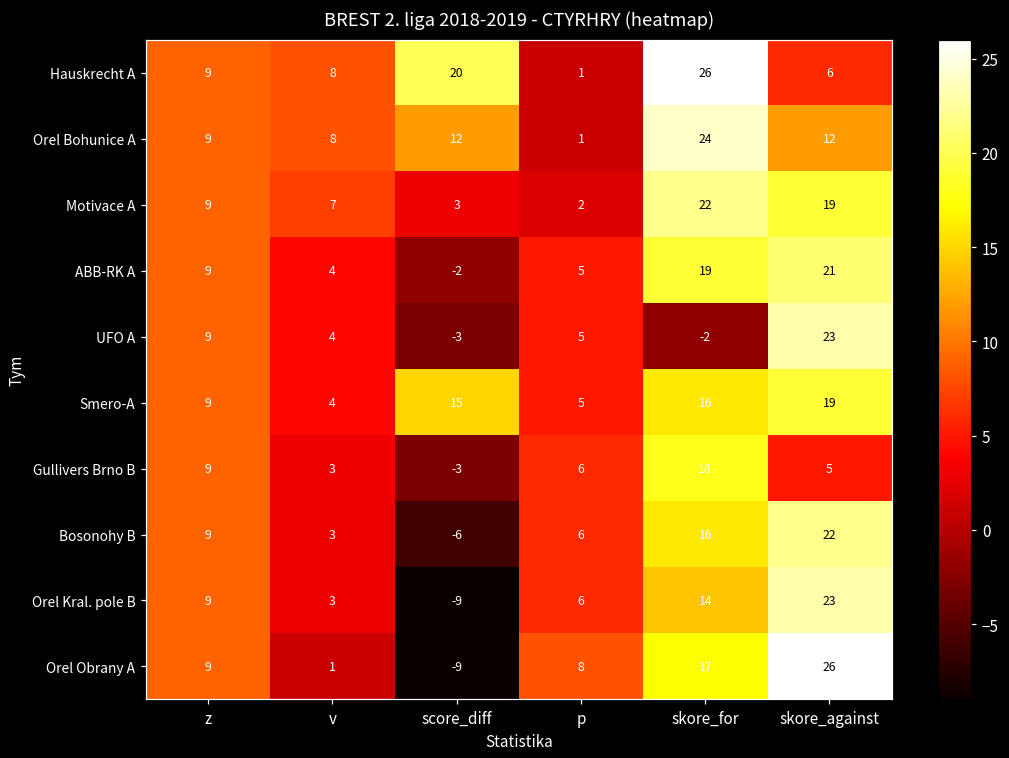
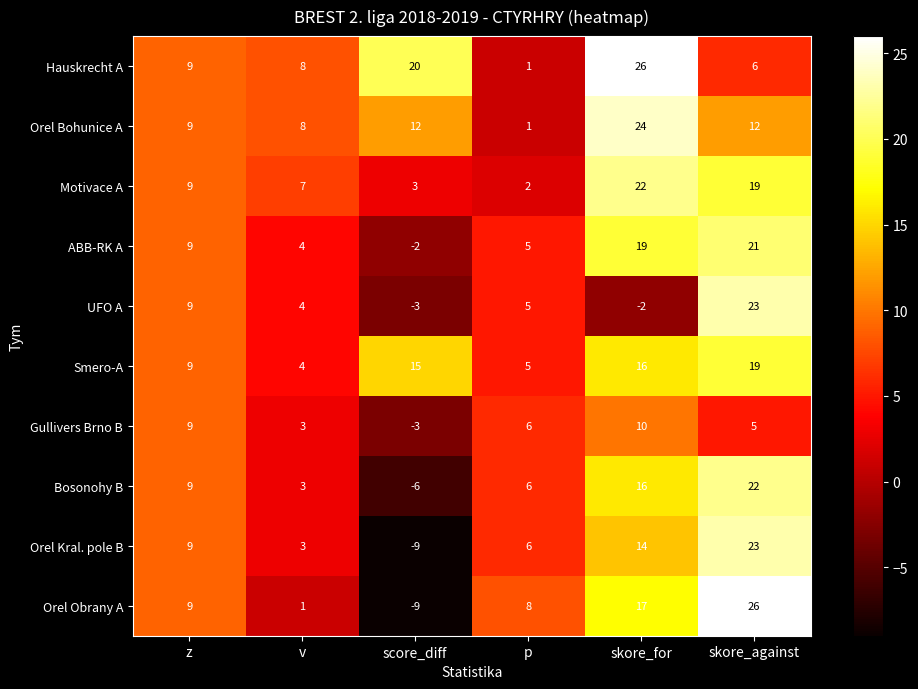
  {
    "Hauskrecht A": {
      "z": 9,
      "v": 8,
      "score_diff": 20,
      "p": 1,
      "skore_for": 26,
      "skore_against": 6
    },
    "Orel Bohunice A": {
      "z": 9,
      "v": 8,
      "score_diff": 12,
      "p": 1,
      "skore_for": 24,
      "skore_against": 12
    },
    "Motivace A": {
      "z": 9,
      "v": 7,
      "score_diff": 3,
      "p": 2,
      "skore_for": 22,
      "skore_against": 19
    },
    "ABB-RK A": {
      "z": 9,
      "v": 4,
      "score_diff": -2,
      "p": 5,
      "skore_for": 19,
      "skore_against": 21
    },
    "UFO A": {
      "z": 9,
      "v": 4,
      "score_diff": -3,
      "p": 5,
      "skore_for": -2,
      "skore_against": 23
    },
    "Smero-A": {
      "z": 9,
      "v": 4,
      "score_diff": 15,
      "p": 5,
      "skore_for": 16,
      "skore_against": 19
    },
    "Gullivers Brno B": {
      "z": 9,
      "v": 3,
      "score_diff": -3,
      "p": 6,
-     "skore_for": 18,
+     "skore_for": 10,
      "skore_against": 5
    },
    "Bosonohy B": {
      "z": 9,
      "v": 3,
      "score_diff": -6,
      "p": 6,
      "skore_for": 16,
      "skore_against": 22
    },
    "Orel Kral. pole B": {
      "z": 9,
      "v": 3,
      "score_diff": -9,
      "p": 6,
      "skore_for": 14,
      "skore_against": 23
    },
    "Orel Obrany A": {
      "z": 9,
      "v": 1,
      "score_diff": -9,
      "p": 8,
      "skore_for": 17,
      "skore_against": 26
    }
  }
